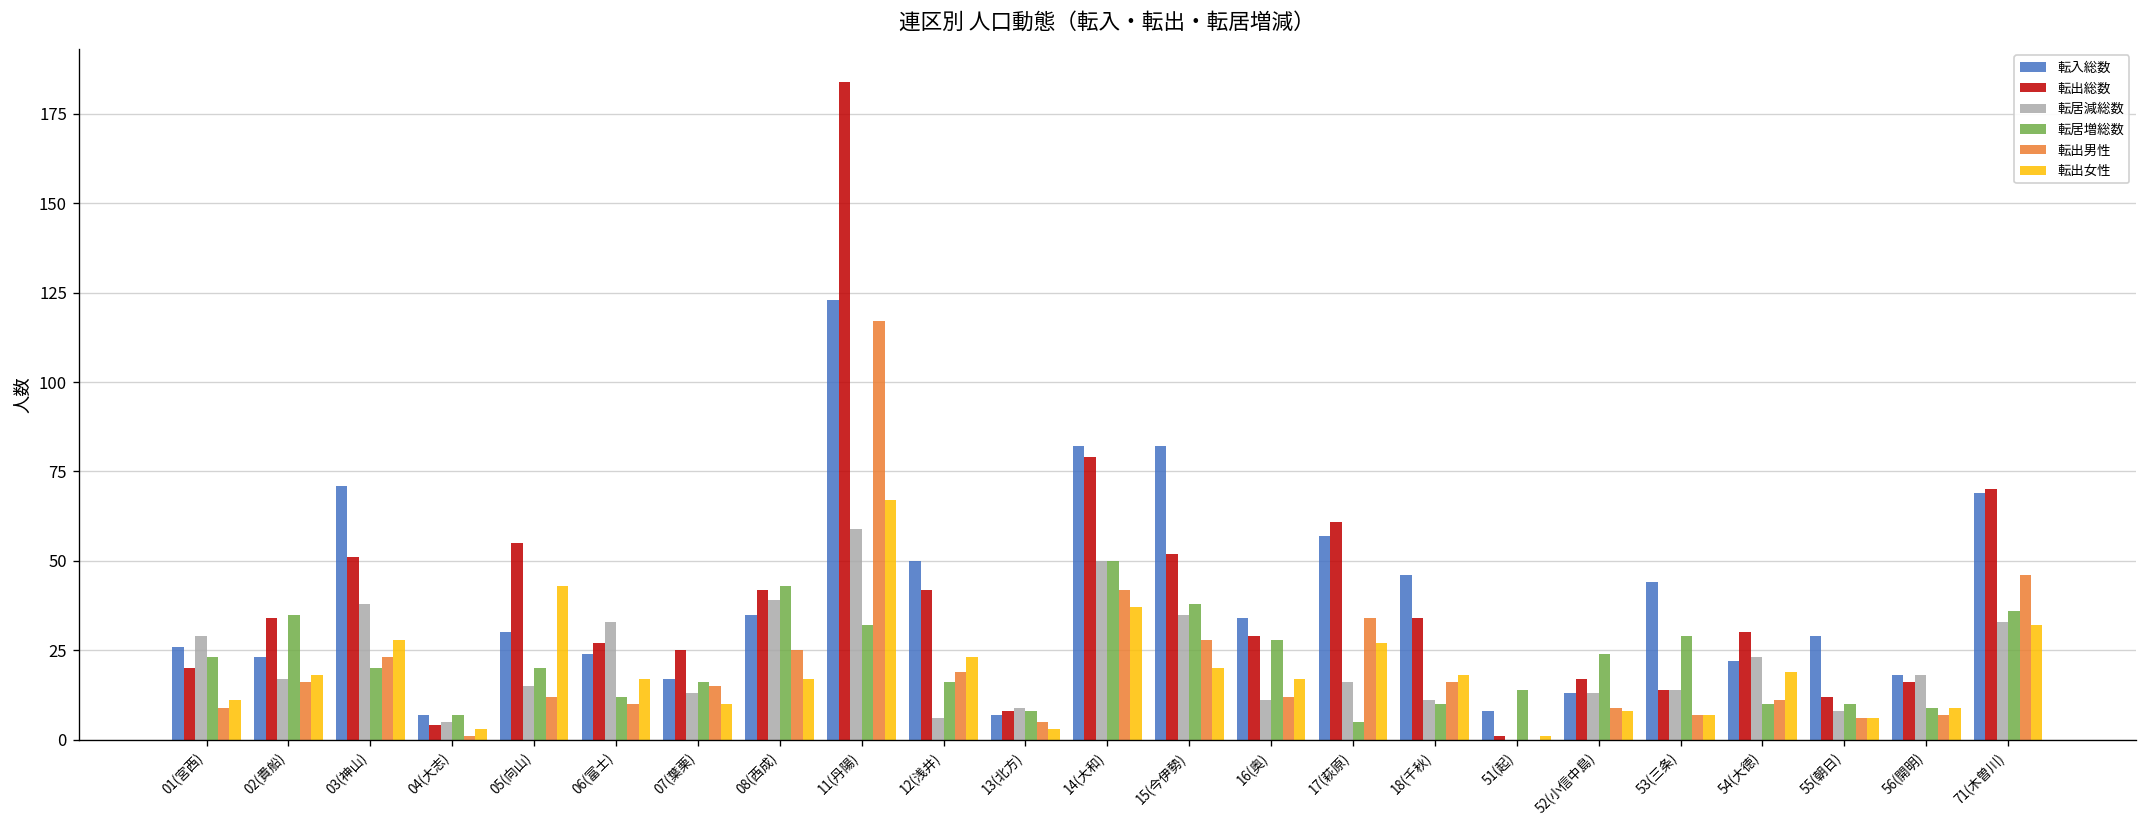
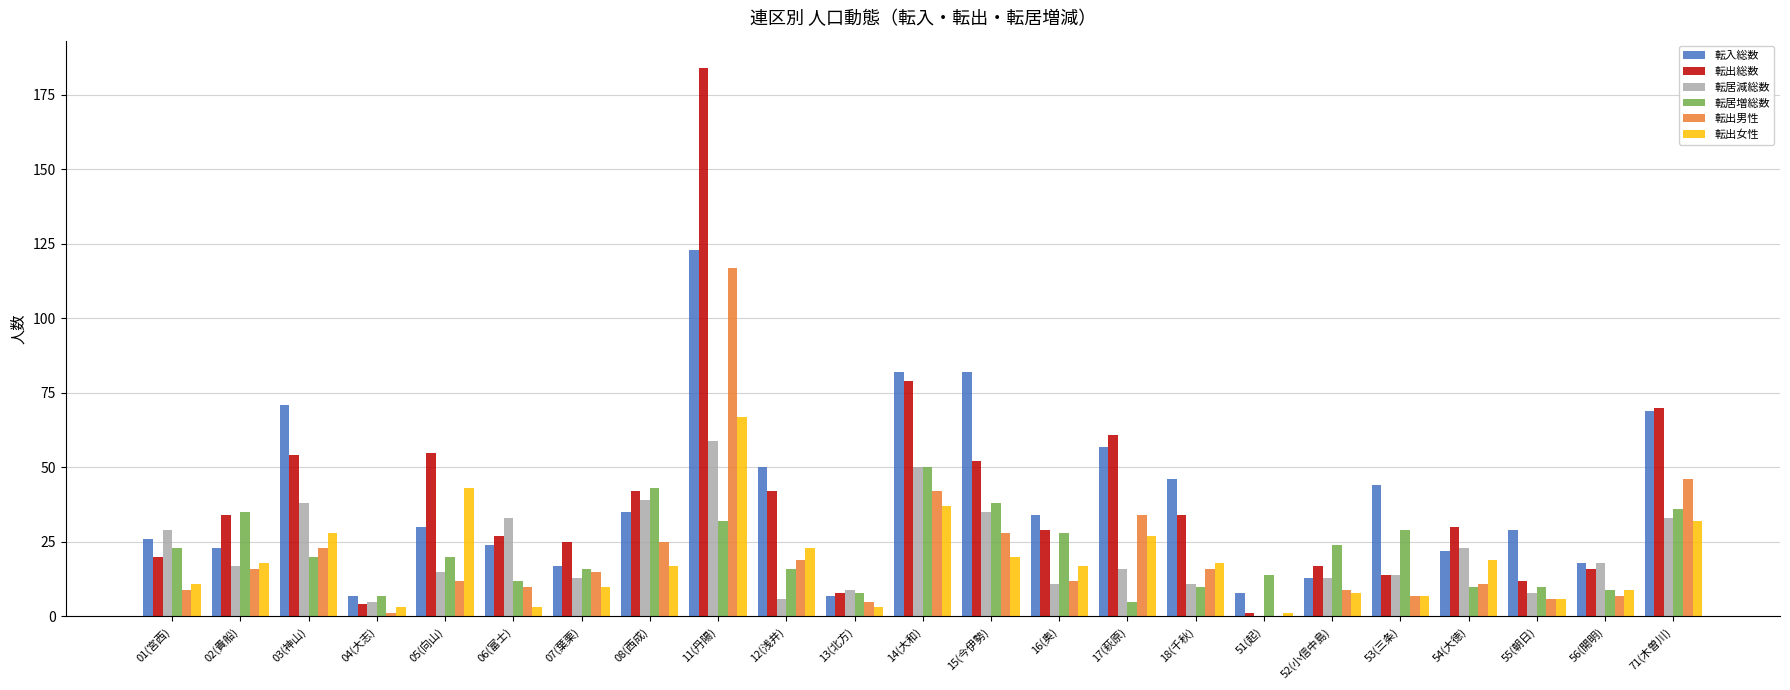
  {
    "転入総数": {
      "01(宮西)": 26,
      "02(貴船)": 23,
      "03(神山)": 71,
      "04(大志)": 7,
      "05(向山)": 30,
      "06(富士)": 24,
      "07(葉栗)": 17,
      "08(西成)": 35,
      "11(丹陽)": 123,
      "12(浅井)": 50,
      "13(北方)": 7,
      "14(大和)": 82,
      "15(今伊勢)": 82,
      "16(奥)": 34,
      "17(萩原)": 57,
      "18(千秋)": 46,
      "51(起)": 8,
      "52(小信中島)": 13,
      "53(三条)": 44,
      "54(大徳)": 22,
      "55(朝日)": 29,
      "56(開明)": 18,
      "71(木曽川)": 69
    },
    "転出総数": {
      "01(宮西)": 20,
      "02(貴船)": 34,
-     "03(神山)": 51,
+     "03(神山)": 54,
      "04(大志)": 4,
      "05(向山)": 55,
      "06(富士)": 27,
      "07(葉栗)": 25,
      "08(西成)": 42,
      "11(丹陽)": 184,
      "12(浅井)": 42,
      "13(北方)": 8,
      "14(大和)": 79,
      "15(今伊勢)": 52,
      "16(奥)": 29,
      "17(萩原)": 61,
      "18(千秋)": 34,
      "51(起)": 1,
      "52(小信中島)": 17,
      "53(三条)": 14,
      "54(大徳)": 30,
      "55(朝日)": 12,
      "56(開明)": 16,
      "71(木曽川)": 70
    },
    "転居減総数": {
      "01(宮西)": 29,
      "02(貴船)": 17,
      "03(神山)": 38,
      "04(大志)": 5,
      "05(向山)": 15,
      "06(富士)": 33,
      "07(葉栗)": 13,
      "08(西成)": 39,
      "11(丹陽)": 59,
      "12(浅井)": 6,
      "13(北方)": 9,
      "14(大和)": 50,
      "15(今伊勢)": 35,
      "16(奥)": 11,
      "17(萩原)": 16,
      "18(千秋)": 11,
      "51(起)": 0,
      "52(小信中島)": 13,
      "53(三条)": 14,
      "54(大徳)": 23,
      "55(朝日)": 8,
      "56(開明)": 18,
      "71(木曽川)": 33
    },
    "転居増総数": {
      "01(宮西)": 23,
      "02(貴船)": 35,
      "03(神山)": 20,
      "04(大志)": 7,
      "05(向山)": 20,
      "06(富士)": 12,
      "07(葉栗)": 16,
      "08(西成)": 43,
      "11(丹陽)": 32,
      "12(浅井)": 16,
      "13(北方)": 8,
      "14(大和)": 50,
      "15(今伊勢)": 38,
      "16(奥)": 28,
      "17(萩原)": 5,
      "18(千秋)": 10,
      "51(起)": 14,
      "52(小信中島)": 24,
      "53(三条)": 29,
      "54(大徳)": 10,
      "55(朝日)": 10,
      "56(開明)": 9,
      "71(木曽川)": 36
    },
    "転出男性": {
      "01(宮西)": 9,
      "02(貴船)": 16,
      "03(神山)": 23,
      "04(大志)": 1,
      "05(向山)": 12,
      "06(富士)": 10,
      "07(葉栗)": 15,
      "08(西成)": 25,
      "11(丹陽)": 117,
      "12(浅井)": 19,
      "13(北方)": 5,
      "14(大和)": 42,
      "15(今伊勢)": 28,
      "16(奥)": 12,
      "17(萩原)": 34,
      "18(千秋)": 16,
      "51(起)": 0,
      "52(小信中島)": 9,
      "53(三条)": 7,
      "54(大徳)": 11,
      "55(朝日)": 6,
      "56(開明)": 7,
      "71(木曽川)": 46
    },
    "転出女性": {
      "01(宮西)": 11,
      "02(貴船)": 18,
      "03(神山)": 28,
      "04(大志)": 3,
      "05(向山)": 43,
-     "06(富士)": 17,
+     "06(富士)": 3,
      "07(葉栗)": 10,
      "08(西成)": 17,
      "11(丹陽)": 67,
      "12(浅井)": 23,
      "13(北方)": 3,
      "14(大和)": 37,
      "15(今伊勢)": 20,
      "16(奥)": 17,
      "17(萩原)": 27,
      "18(千秋)": 18,
      "51(起)": 1,
      "52(小信中島)": 8,
      "53(三条)": 7,
      "54(大徳)": 19,
      "55(朝日)": 6,
      "56(開明)": 9,
      "71(木曽川)": 32
    }
  }
